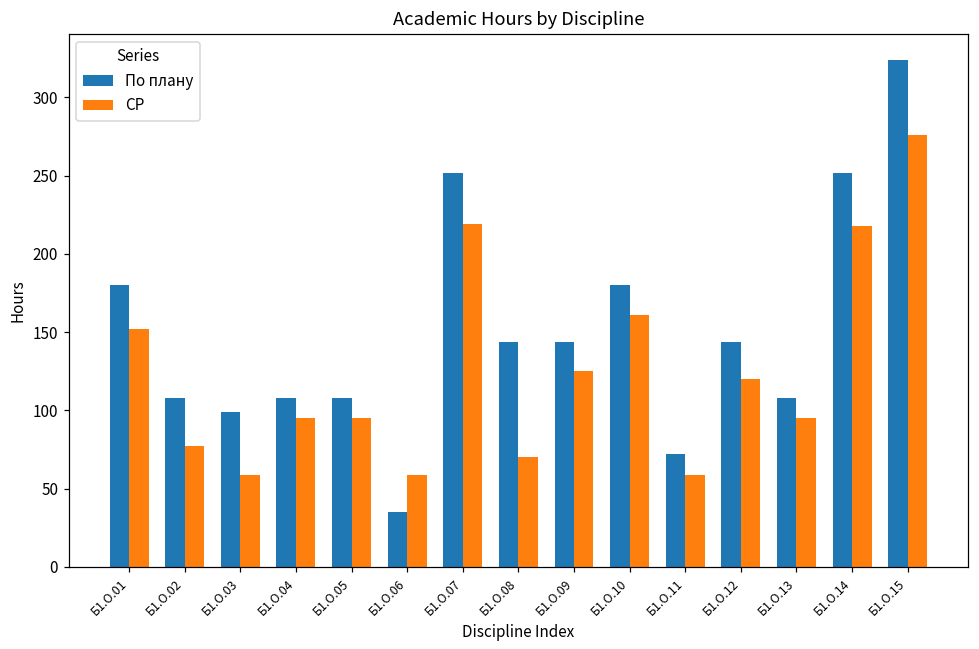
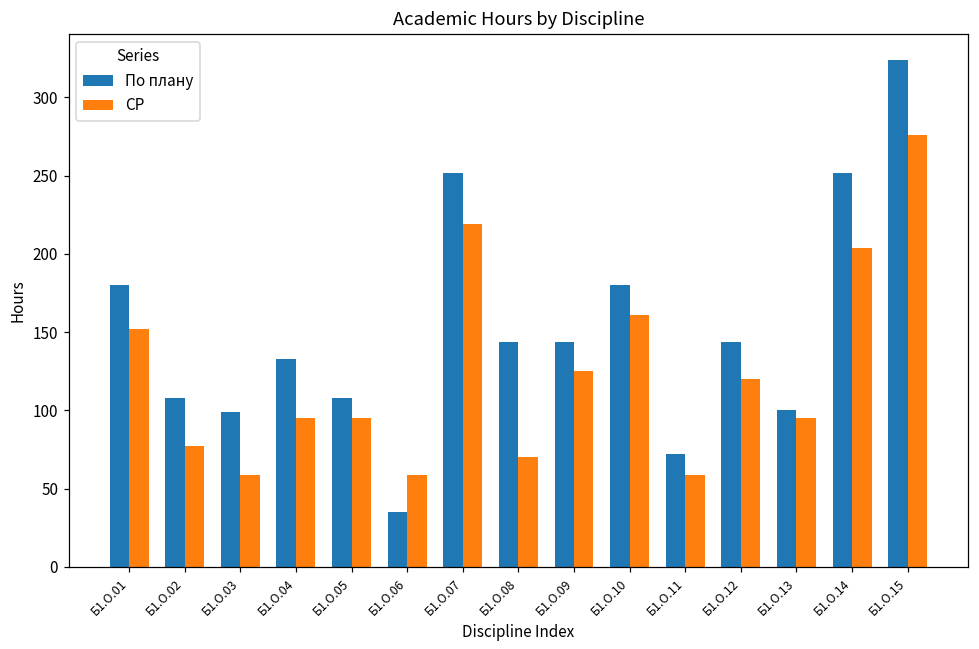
  {
    "По плану": {
      "Б1.О.01": 180,
      "Б1.О.02": 108,
      "Б1.О.03": 99,
-     "Б1.О.04": 108,
+     "Б1.О.04": 133,
      "Б1.О.05": 108,
      "Б1.О.06": 35,
      "Б1.О.07": 252,
      "Б1.О.08": 144,
      "Б1.О.09": 144,
      "Б1.О.10": 180,
      "Б1.О.11": 72,
      "Б1.О.12": 144,
-     "Б1.О.13": 108,
+     "Б1.О.13": 100,
      "Б1.О.14": 252,
      "Б1.О.15": 324
    },
    "СР": {
      "Б1.О.01": 152,
      "Б1.О.02": 77,
      "Б1.О.03": 59,
      "Б1.О.04": 95,
      "Б1.О.05": 95,
      "Б1.О.06": 59,
      "Б1.О.07": 219,
      "Б1.О.08": 70,
      "Б1.О.09": 125,
      "Б1.О.10": 161,
      "Б1.О.11": 59,
      "Б1.О.12": 120,
      "Б1.О.13": 95,
-     "Б1.О.14": 218,
+     "Б1.О.14": 204,
      "Б1.О.15": 276
    }
  }
